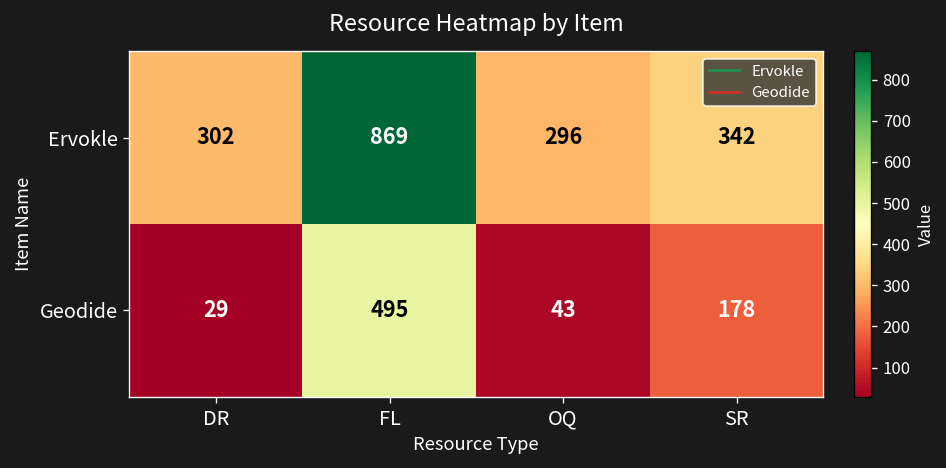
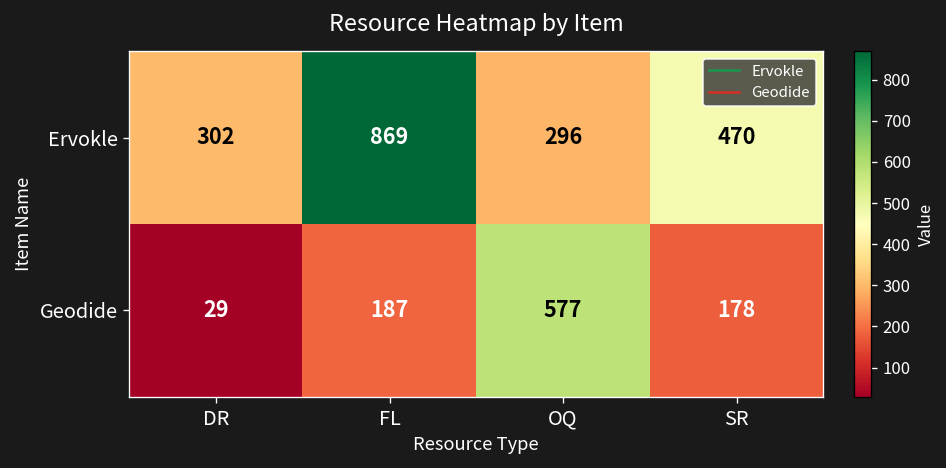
  {
    "Ervokle": {
      "DR": 302,
      "FL": 869,
      "OQ": 296,
-     "SR": 342
+     "SR": 470
    },
    "Geodide": {
      "DR": 29,
-     "FL": 495,
-     "OQ": 43,
+     "FL": 187,
+     "OQ": 577,
      "SR": 178
    }
  }
